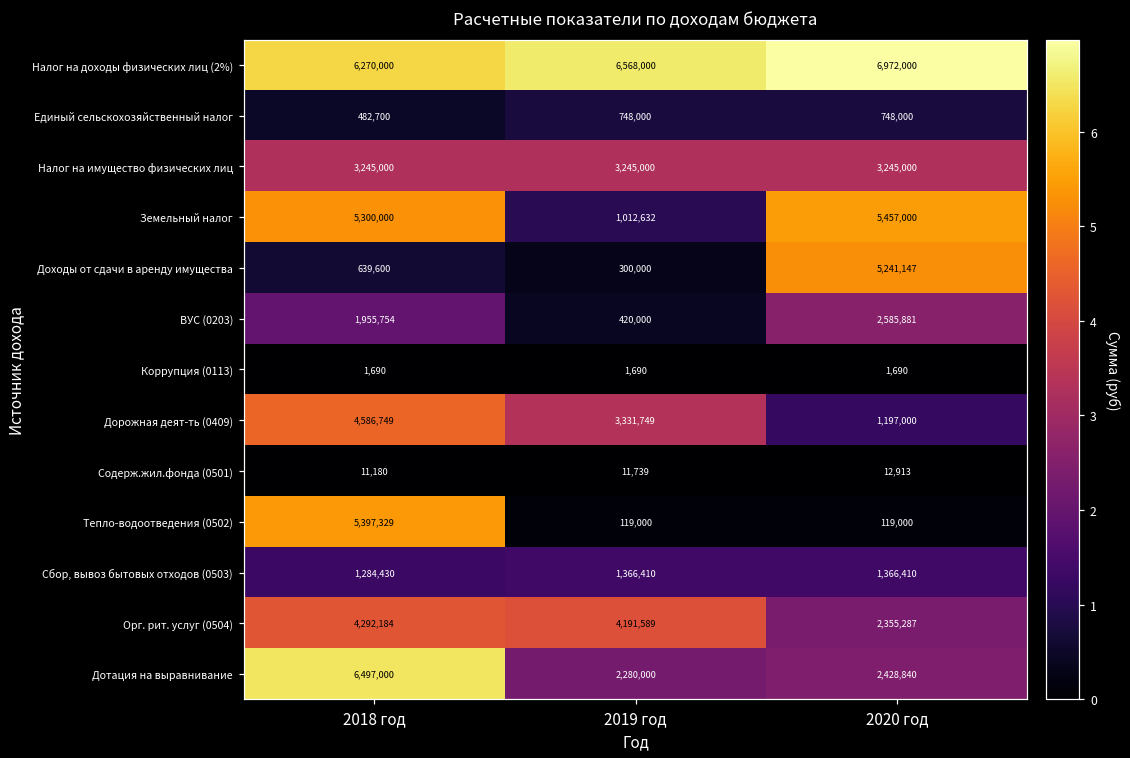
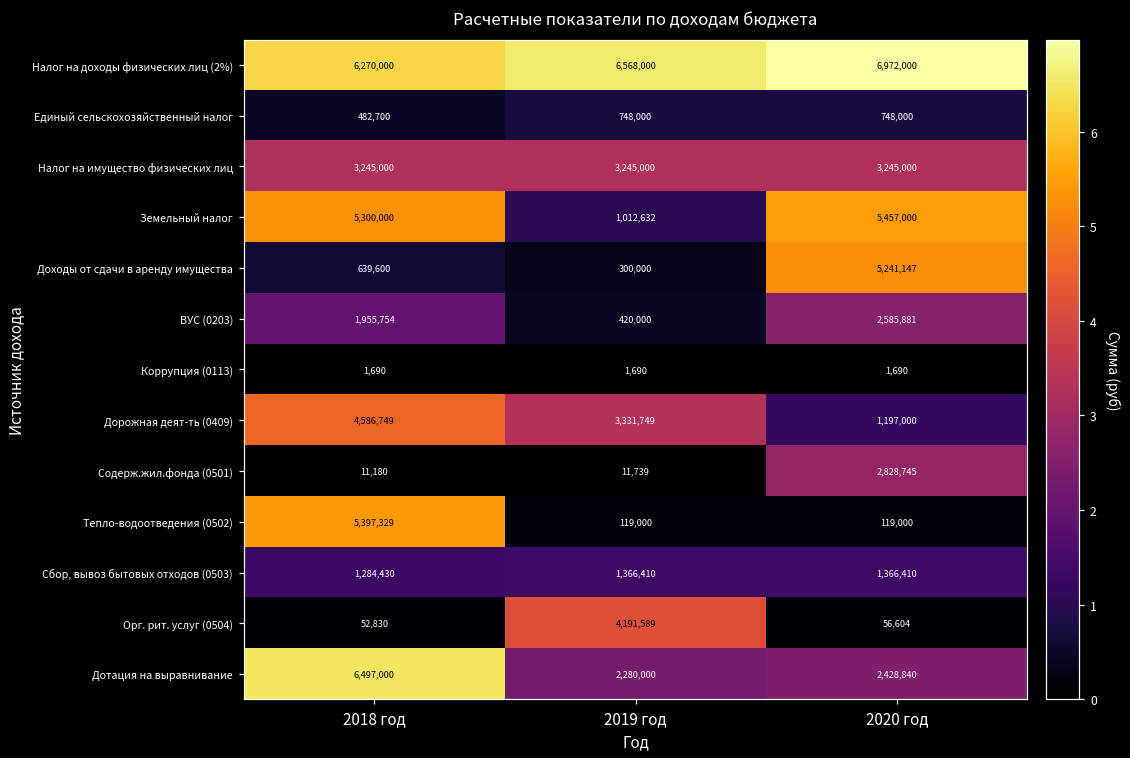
  {
    "Налог на доходы физических лиц (2%)": {
      "2018 год": "6,270,000",
      "2019 год": "6,568,000",
      "2020 год": "6,972,000"
    },
    "Единый сельскохозяйственный налог": {
      "2018 год": "482,700",
      "2019 год": "748,000",
      "2020 год": "748,000"
    },
    "Налог на имущество физических лиц": {
      "2018 год": "3,245,000",
      "2019 год": "3,245,000",
      "2020 год": "3,245,000"
    },
    "Земельный налог": {
      "2018 год": "5,300,000",
      "2019 год": "1,012,632",
      "2020 год": "5,457,000"
    },
    "Доходы от сдачи в аренду имущества": {
      "2018 год": "639,600",
      "2019 год": "300,000",
      "2020 год": "5,241,147"
    },
    "ВУС (0203)": {
      "2018 год": "1,955,754",
      "2019 год": "420,000",
      "2020 год": "2,585,881"
    },
    "Коррупция (0113)": {
      "2018 год": "1,690",
      "2019 год": "1,690",
      "2020 год": "1,690"
    },
    "Дорожная деят-ть (0409)": {
      "2018 год": "4,586,749",
      "2019 год": "3,331,749",
      "2020 год": "1,197,000"
    },
    "Содерж.жил.фонда (0501)": {
      "2018 год": "11,180",
      "2019 год": "11,739",
-     "2020 год": "12,913"
+     "2020 год": "2,828,745"
    },
    "Тепло-водоотведения (0502)": {
      "2018 год": "5,397,329",
      "2019 год": "119,000",
      "2020 год": "119,000"
    },
    "Сбор, вывоз бытовых отходов (0503)": {
      "2018 год": "1,284,430",
      "2019 год": "1,366,410",
      "2020 год": "1,366,410"
    },
    "Орг. рит. услуг (0504)": {
-     "2018 год": "4,292,184",
+     "2018 год": "52,830",
      "2019 год": "4,191,589",
-     "2020 год": "2,355,287"
+     "2020 год": "56,604"
    },
    "Дотация на выравнивание": {
      "2018 год": "6,497,000",
      "2019 год": "2,280,000",
      "2020 год": "2,428,840"
    }
  }
